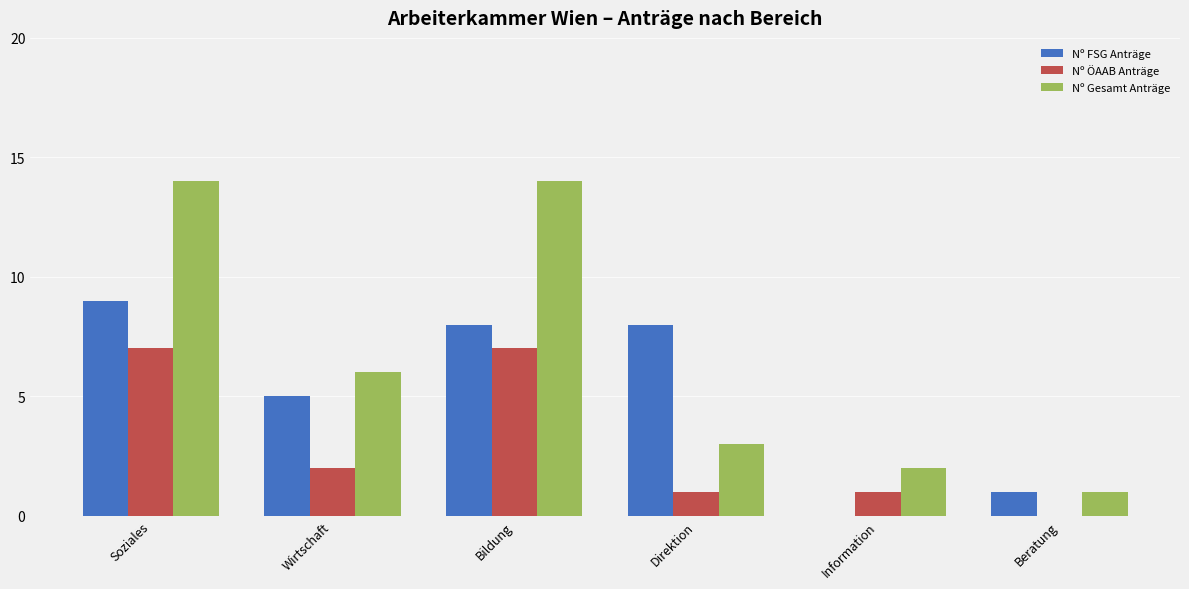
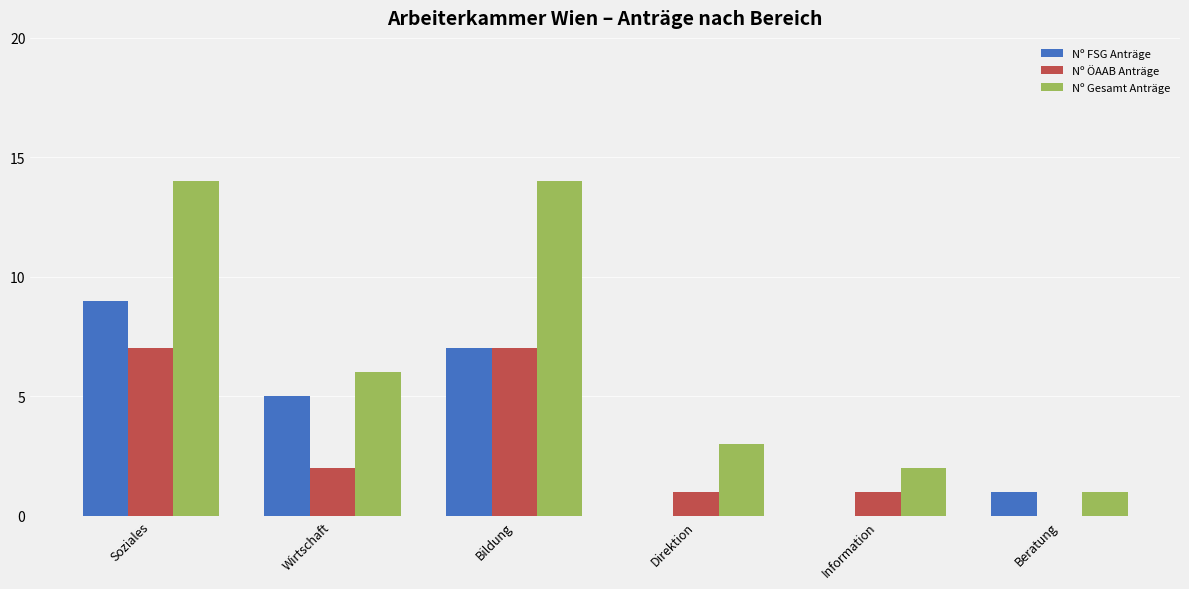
  {
    "Nº FSG Anträge": {
      "Soziales": 9,
      "Wirtschaft": 5,
-     "Bildung": 8,
-     "Direktion": 8,
+     "Bildung": 7,
+     "Direktion": 0,
      "Information": 0,
      "Beratung": 1
    },
    "Nº ÖAAB Anträge": {
      "Soziales": 7,
      "Wirtschaft": 2,
      "Bildung": 7,
      "Direktion": 1,
      "Information": 1,
      "Beratung": 0
    },
    "Nº Gesamt Anträge": {
      "Soziales": 14,
      "Wirtschaft": 6,
      "Bildung": 14,
      "Direktion": 3,
      "Information": 2,
      "Beratung": 1
    }
  }
